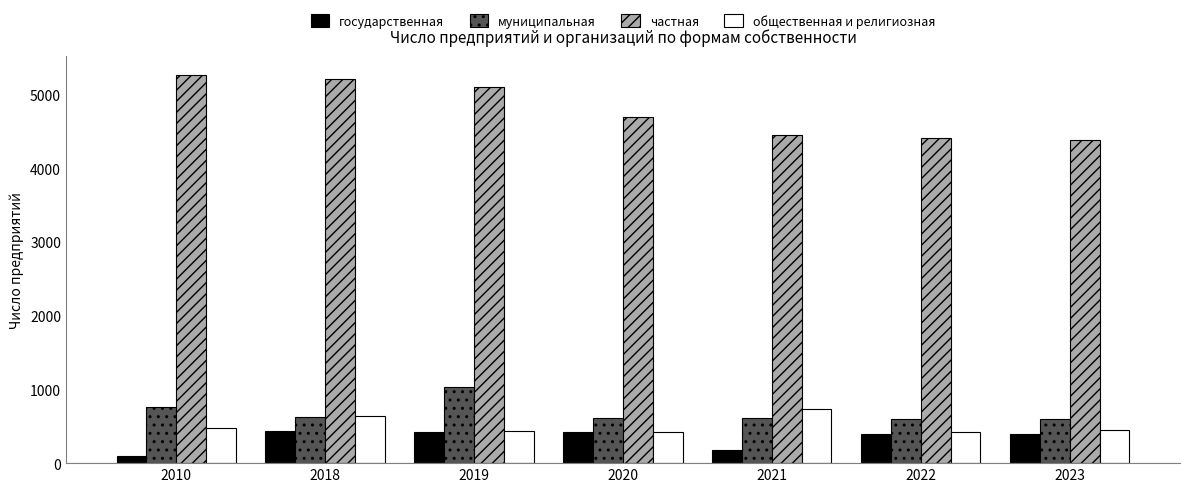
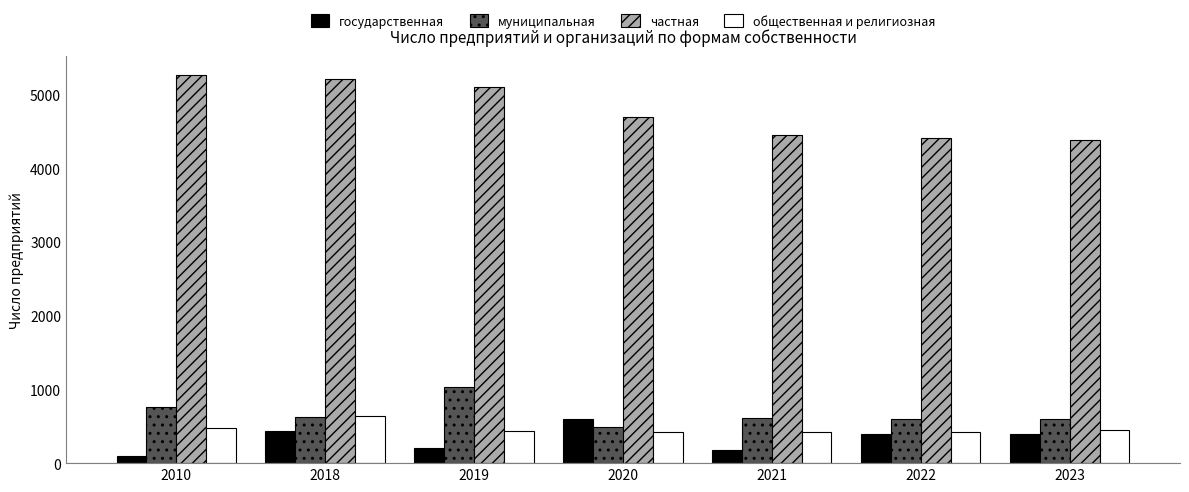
  {
    "государственная": {
      "2010": 100,
      "2018": 400,
-     "2019": 400,
-     "2020": 400,
+     "2019": 200,
+     "2020": 600,
      "2021": 200,
      "2022": 400,
      "2023": 400
    },
    "муниципальная": {
      "2010": 800,
      "2018": 600,
      "2019": 1000,
-     "2020": 600,
+     "2020": 500,
      "2021": 600,
      "2022": 600,
      "2023": 600
    },
    "частная": {
      "2010": 5300,
      "2018": 5200,
      "2019": 5100,
      "2020": 4700,
      "2021": 4500,
      "2022": 4400,
      "2023": 4400
    },
    "общественная и религиозная": {
      "2010": 500,
      "2018": 600,
      "2019": 400,
      "2020": 400,
-     "2021": 700,
+     "2021": 400,
      "2022": 400,
      "2023": 400
    }
  }
